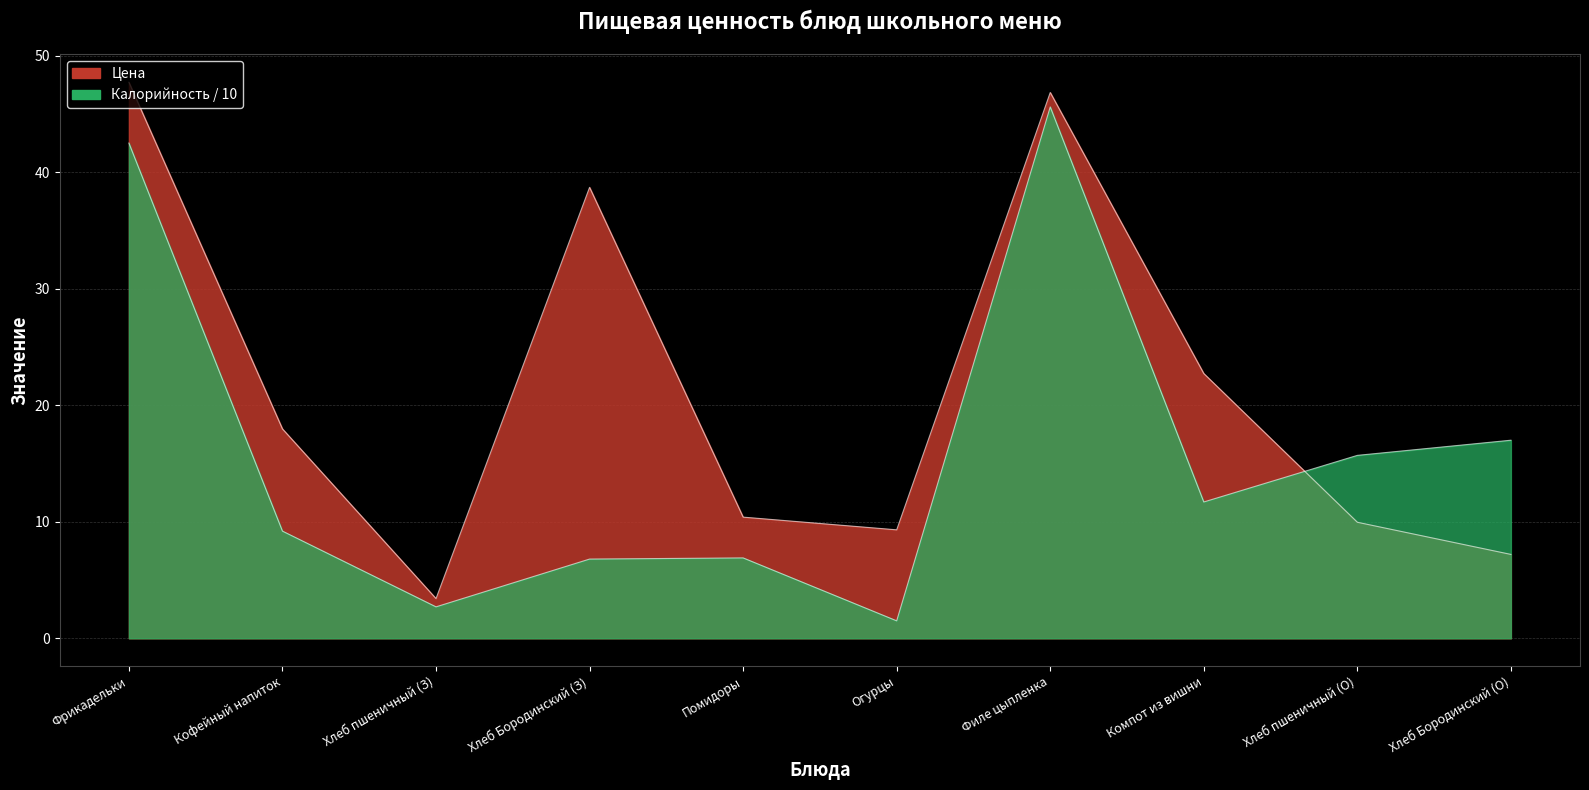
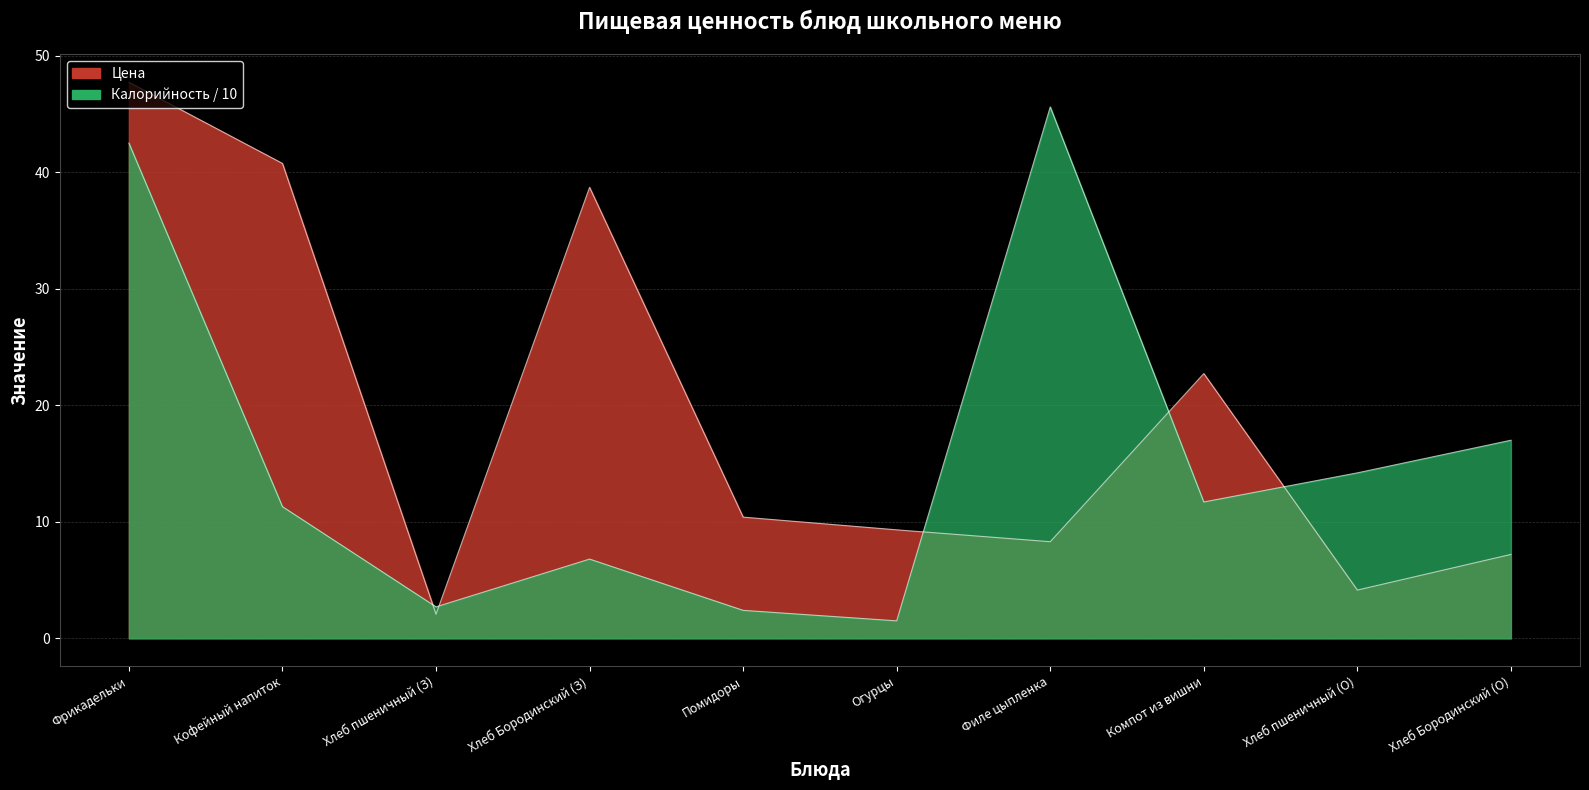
  {
    "Цена": {
-     "Кофейный напиток": 18.0,
-     "Хлеб пшеничный (З)": 3.4,
+     "Кофейный напиток": 40.8,
+     "Хлеб пшеничный (З)": 2.1,
      "Хлеб Бородинский (З)": 38.7,
      "Помидоры": 10.4,
      "Огурцы": 9.3,
-     "Филе цыпленка": 46.8,
+     "Филе цыпленка": 8.3,
      "Компот из вишни": 22.7,
-     "Хлеб пшеничный (О)": 10.0,
+     "Хлеб пшеничный (О)": 4.1,
      "Хлеб Бородинский (О)": 7.2
    },
    "Калорийность / 10": {
      "Фрикадельки": 42.5,
-     "Кофейный напиток": 9.2,
+     "Кофейный напиток": 11.3,
      "Хлеб пшеничный (З)": 2.7,
      "Хлеб Бородинский (З)": 6.8,
-     "Помидоры": 6.9,
+     "Помидоры": 2.4,
      "Огурцы": 1.5,
      "Филе цыпленка": 45.6,
      "Компот из вишни": 11.7,
-     "Хлеб пшеничный (О)": 15.7,
+     "Хлеб пшеничный (О)": 14.2,
      "Хлеб Бородинский (О)": 17.0
    }
  }
